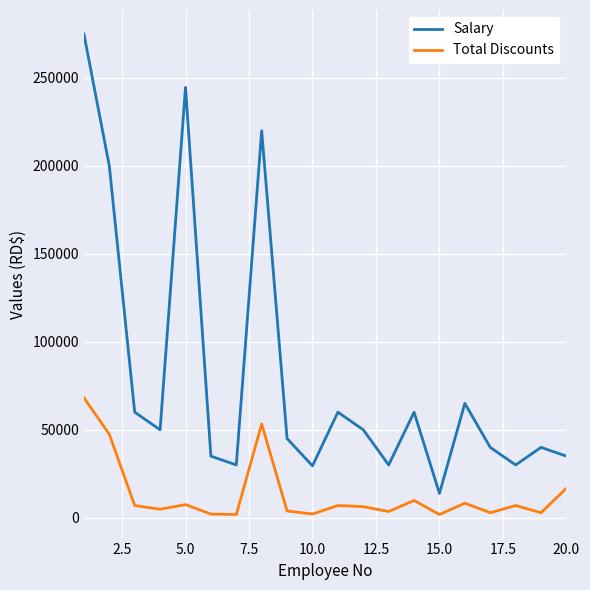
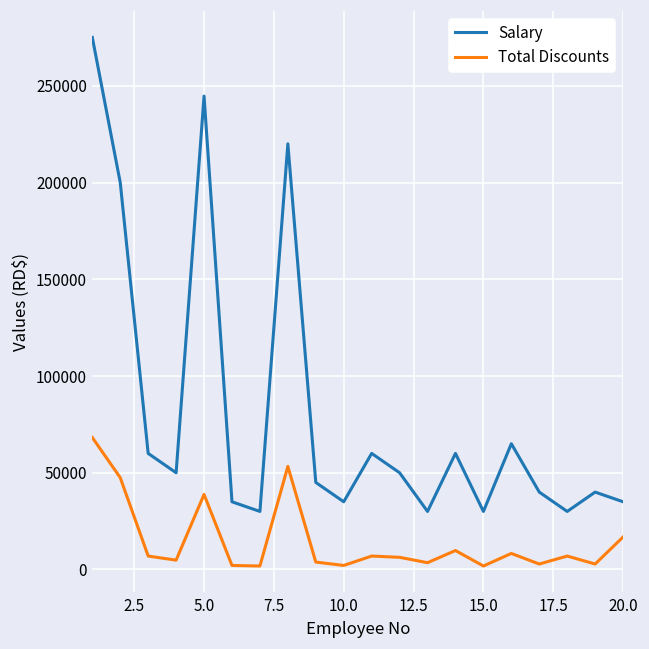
  {
    "Salary": {
      "5.0": 245000,
-     "10.0": 29000,
-     "15.0": 14000,
+     "10.0": 35000,
+     "15.0": 30000,
      "20.0": 35000
    },
    "Total Discounts": {
-     "5.0": 7000,
+     "5.0": 39000,
      "10.0": 2000,
      "15.0": 2000,
      "20.0": 17000
    }
  }
